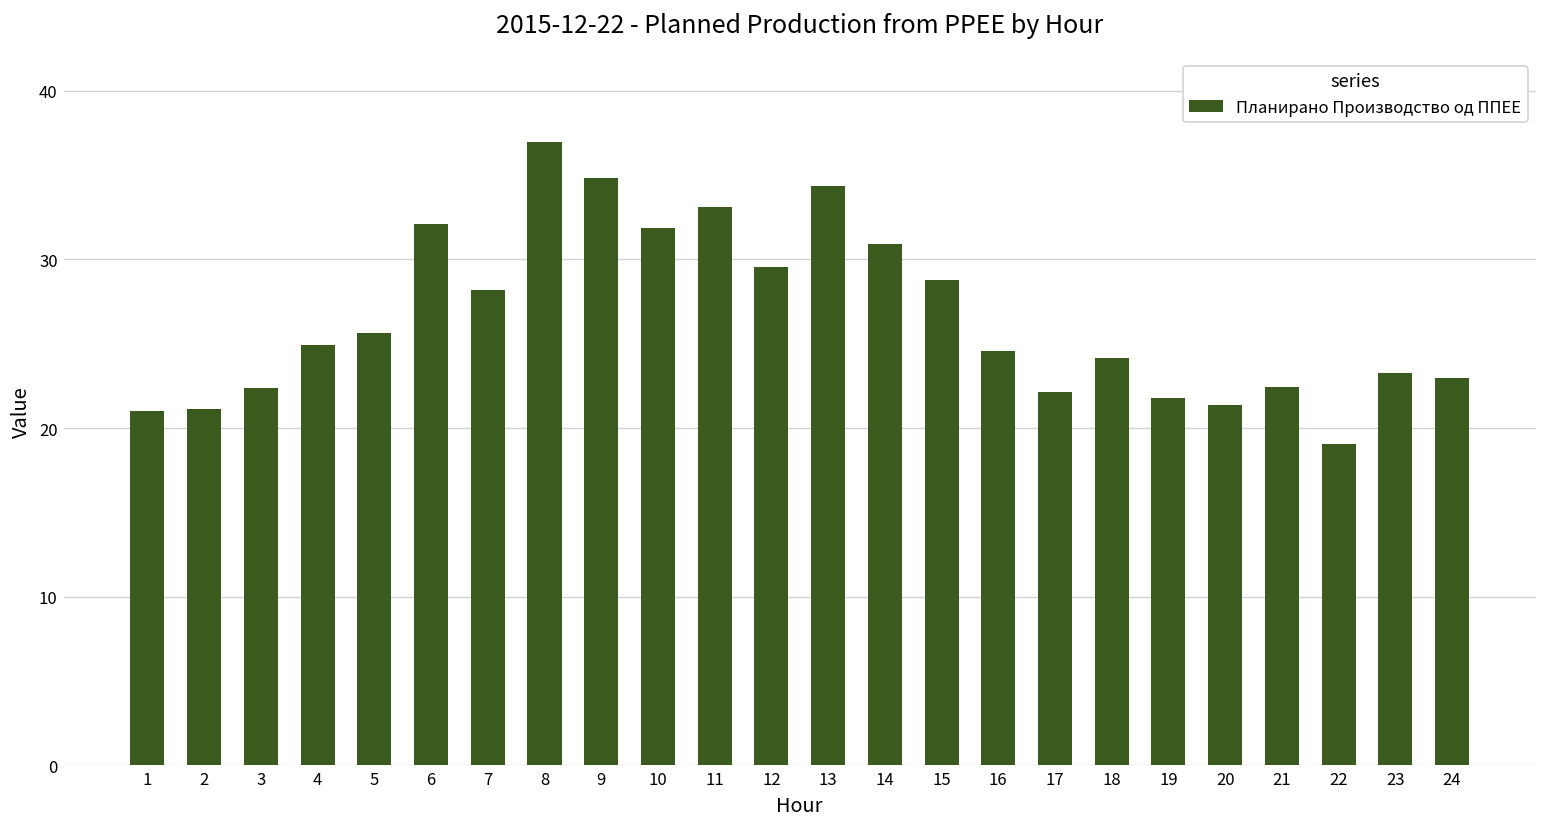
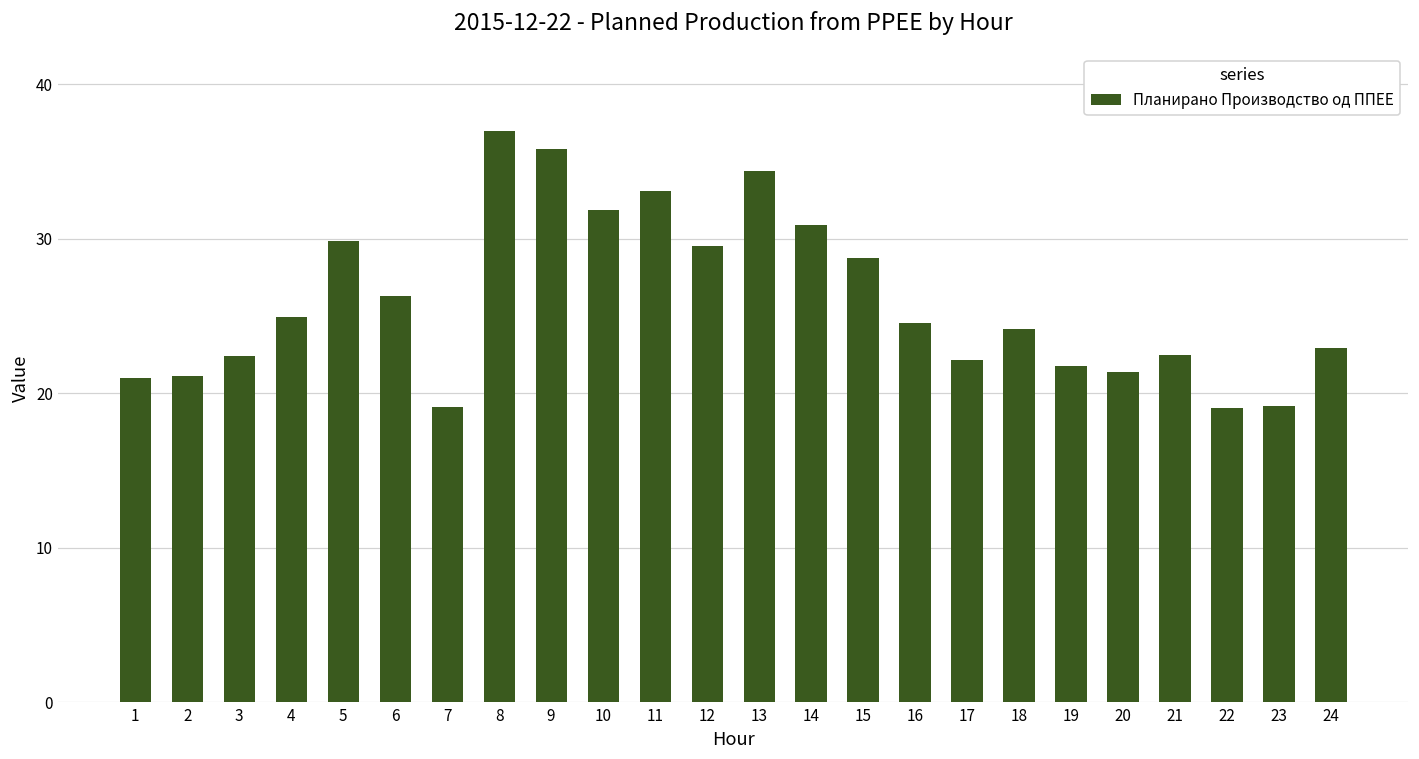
  {
    "1": 21.0,
    "2": 21.1,
    "3": 22.4,
    "4": 24.9,
-   "5": 25.6,
-   "6": 32.1,
-   "7": 28.2,
+   "5": 29.8,
+   "6": 26.3,
+   "7": 19.1,
    "8": 37.0,
-   "9": 34.8,
+   "9": 35.8,
    "10": 31.9,
    "11": 33.1,
    "12": 29.6,
    "13": 34.4,
    "14": 30.9,
    "15": 28.8,
    "16": 24.6,
    "17": 22.1,
    "18": 24.1,
    "19": 21.8,
    "20": 21.4,
    "21": 22.5,
    "22": 19.1,
-   "23": 23.2,
+   "23": 19.2,
    "24": 23.0
  }
